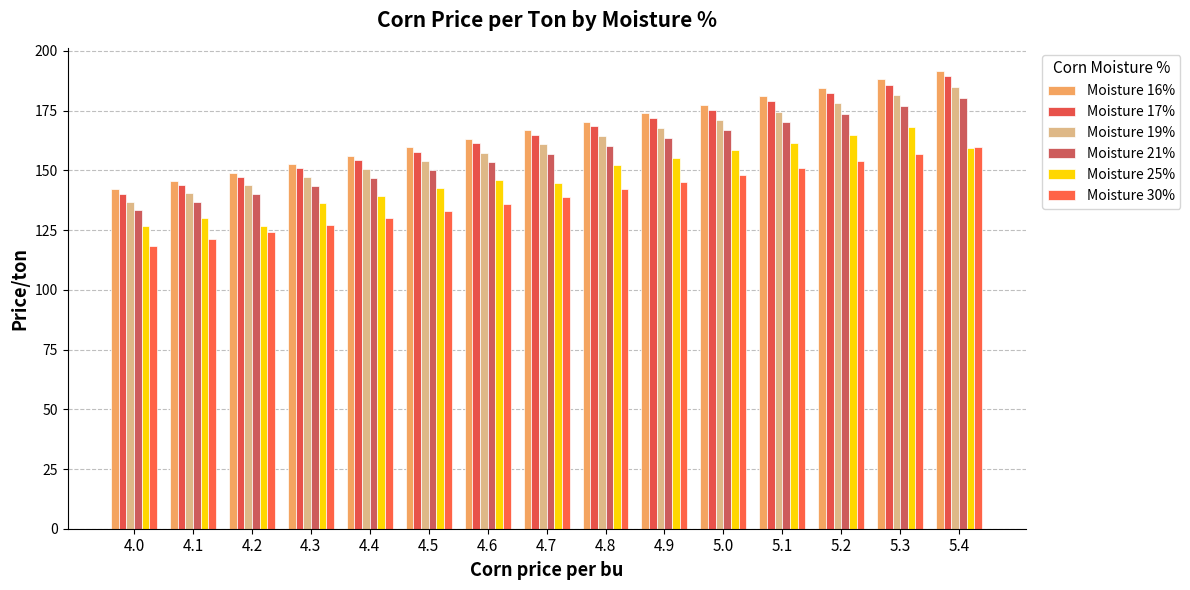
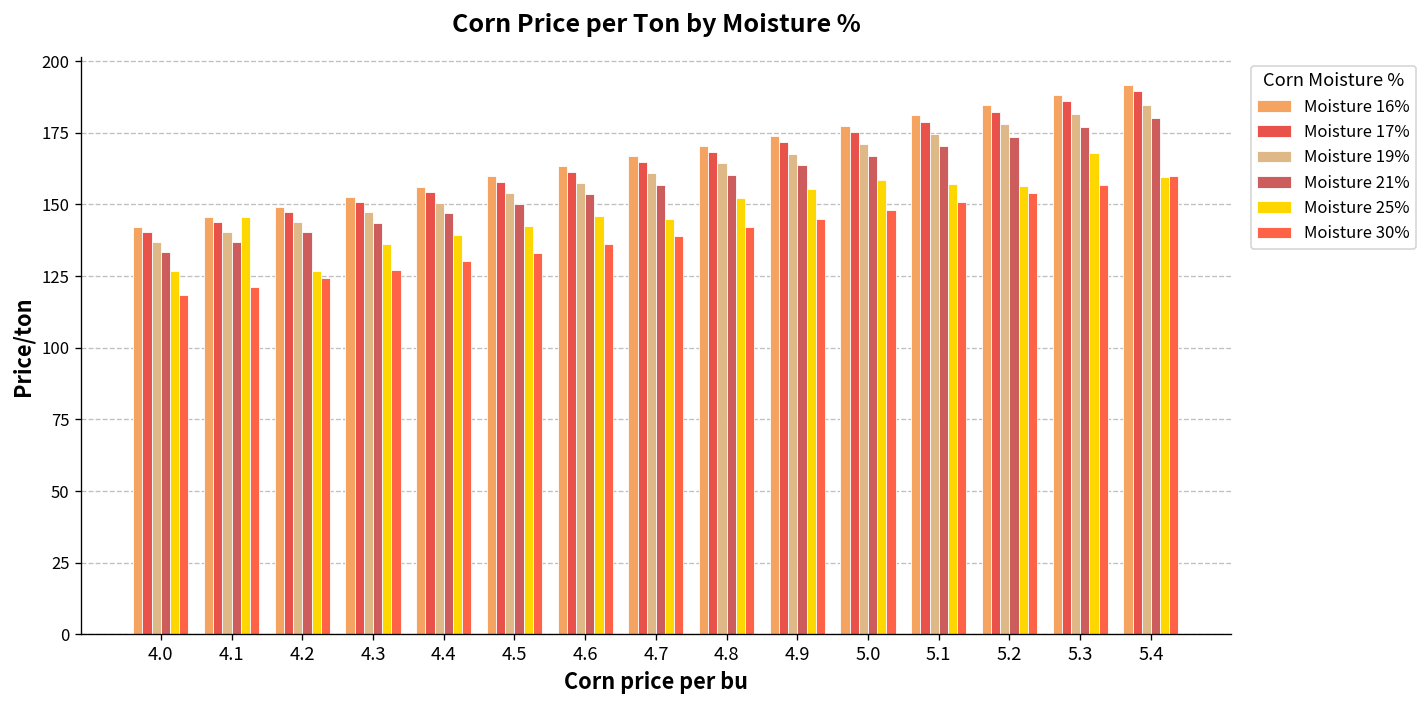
  {
    "Moisture 25%": {
      "4.0": 127,
-     "4.1": 130,
+     "4.1": 146,
      "4.2": 127,
      "4.3": 136,
      "4.4": 139,
      "4.5": 143,
      "4.6": 146,
      "4.7": 145,
      "4.8": 152,
      "4.9": 155,
      "5.0": 159,
-     "5.1": 162,
-     "5.2": 165,
+     "5.1": 157,
+     "5.2": 157,
      "5.3": 168,
      "5.4": 160
    }
  }
